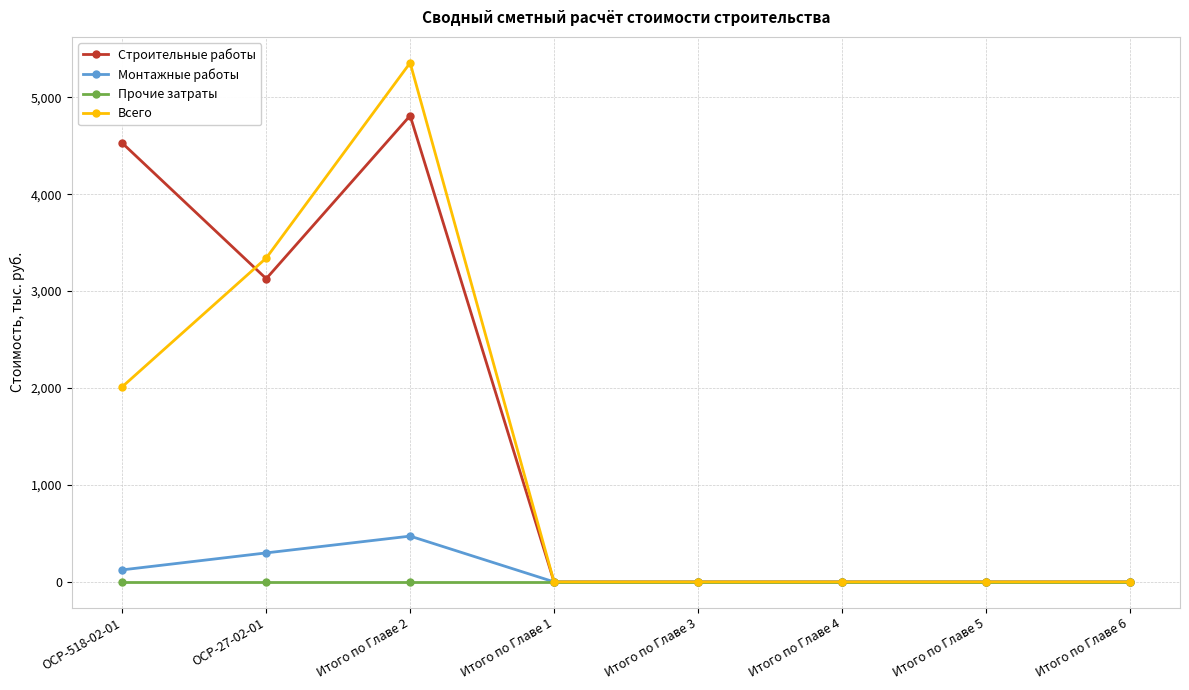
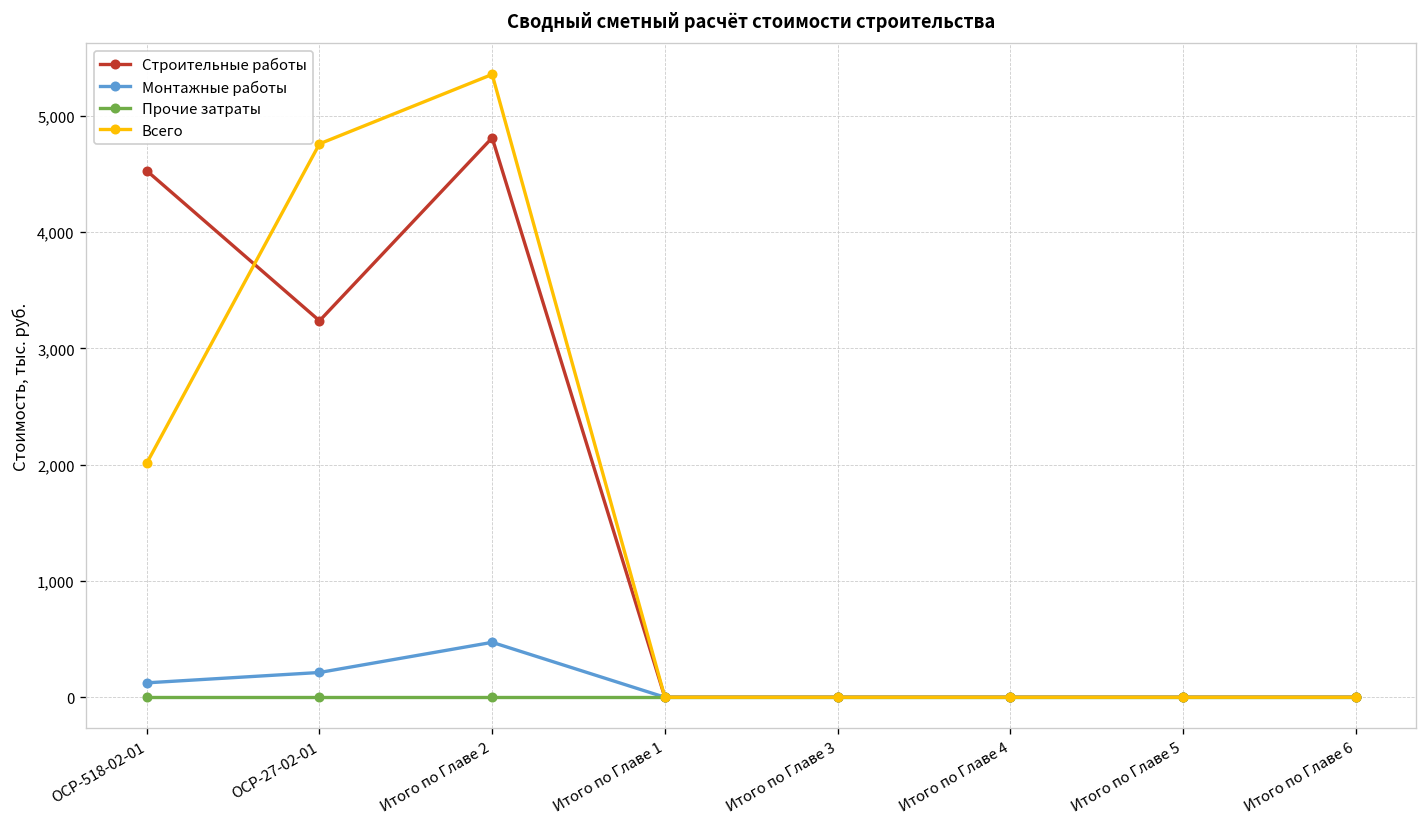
  {
    "Строительные работы": {
      "ОСР-518-02-01": "4,500",
-     "ОСР-27-02-01": "3,100",
+     "ОСР-27-02-01": "3,200",
      "Итого по Главе 2": "4,800"
    },
    "Монтажные работы": {
      "ОСР-518-02-01": "100",
-     "ОСР-27-02-01": "300",
+     "ОСР-27-02-01": "200",
      "Итого по Главе 2": "500"
    },
    "Прочие затраты": {
      "ОСР-518-02-01": "0",
      "ОСР-27-02-01": "0",
      "Итого по Главе 2": "0"
    },
    "Всего": {
      "ОСР-518-02-01": "2,000",
-     "ОСР-27-02-01": "3,300",
+     "ОСР-27-02-01": "4,800",
      "Итого по Главе 2": "5,400"
    }
  }
